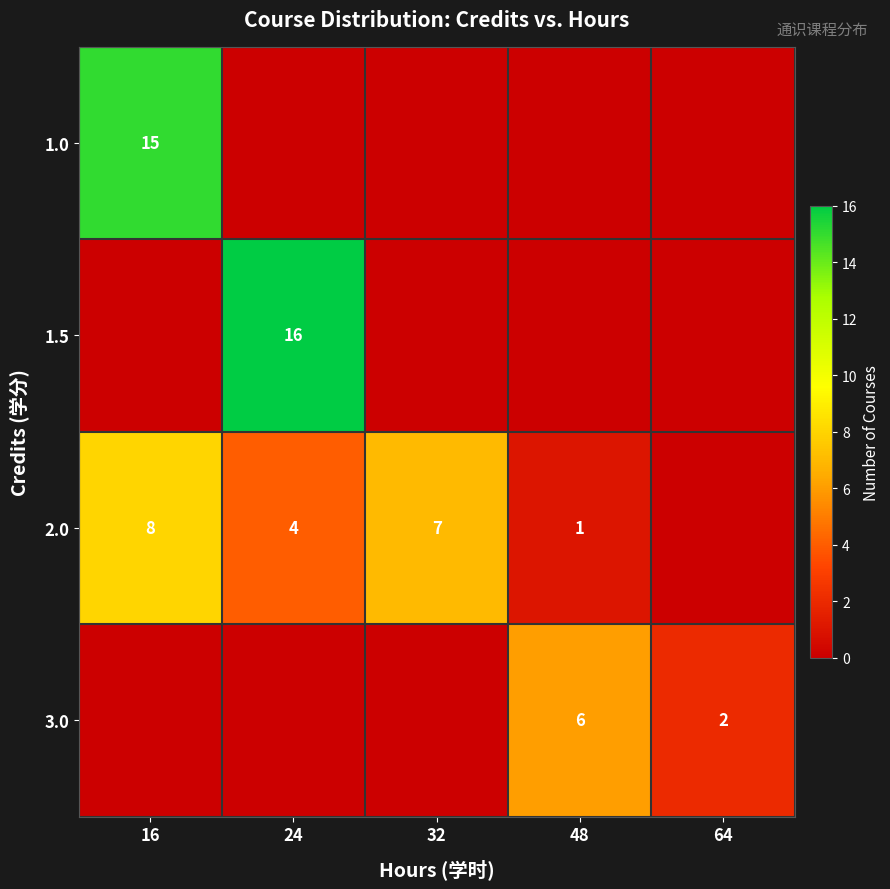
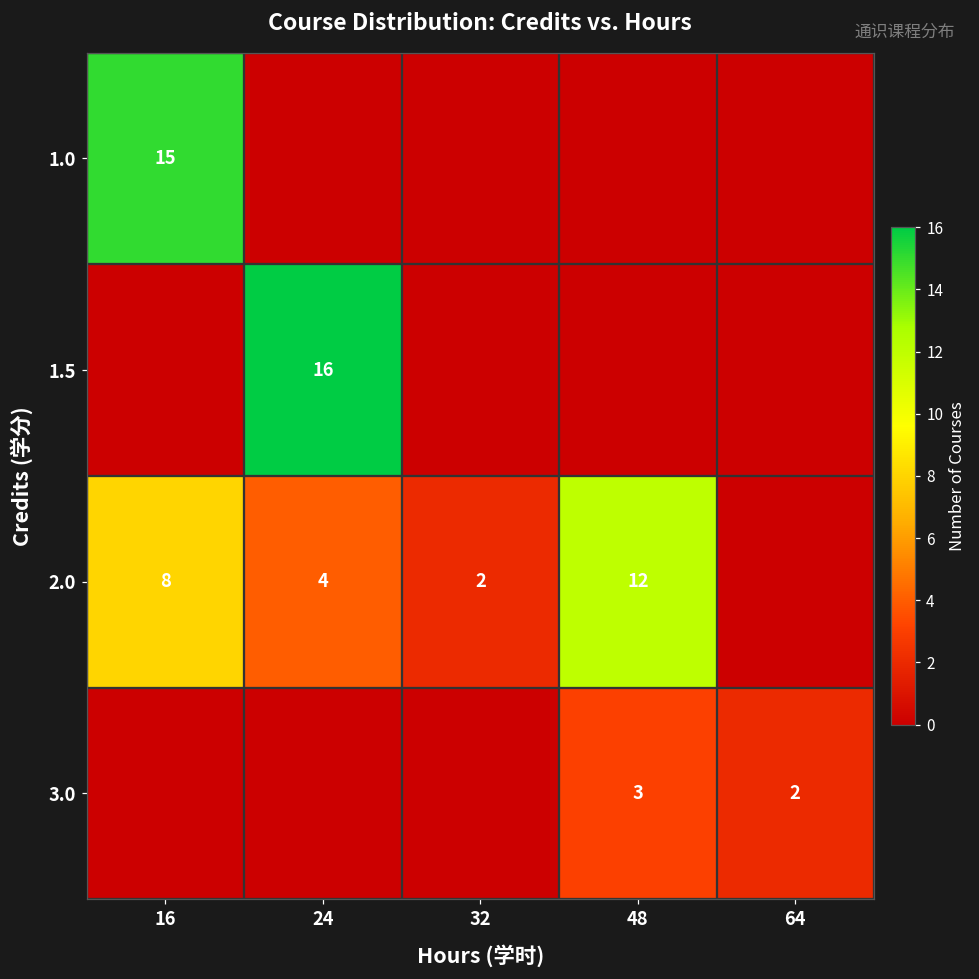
  {
    "1.0": {
      "16": 15
    },
    "1.5": {
      "24": 16
    },
    "2.0": {
      "16": 8,
      "24": 4,
-     "32": 7,
-     "48": 1
+     "32": 2,
+     "48": 12
    },
    "3.0": {
-     "48": 6,
+     "48": 3,
      "64": 2
    }
  }
